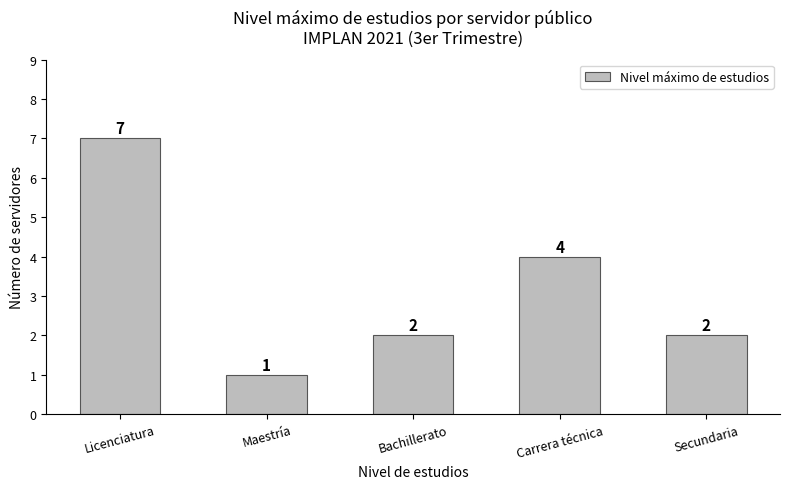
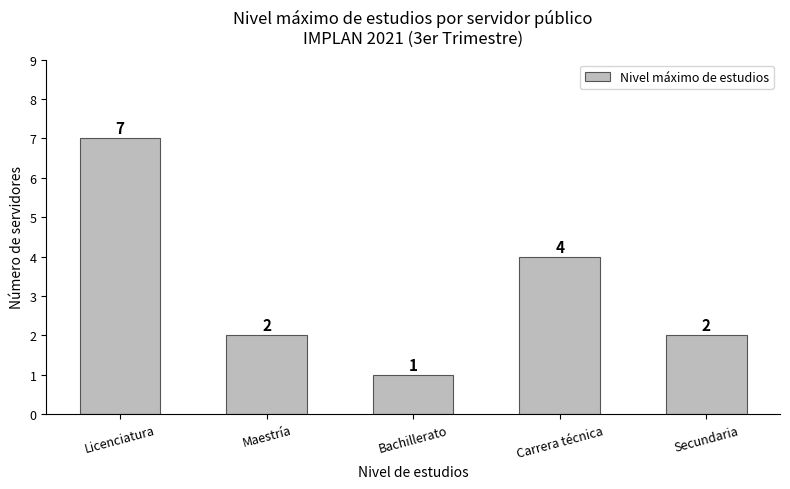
  {
    "Licenciatura": 7,
-   "Maestría": 1,
-   "Bachillerato": 2,
+   "Maestría": 2,
+   "Bachillerato": 1,
    "Carrera técnica": 4,
    "Secundaria": 2
  }
